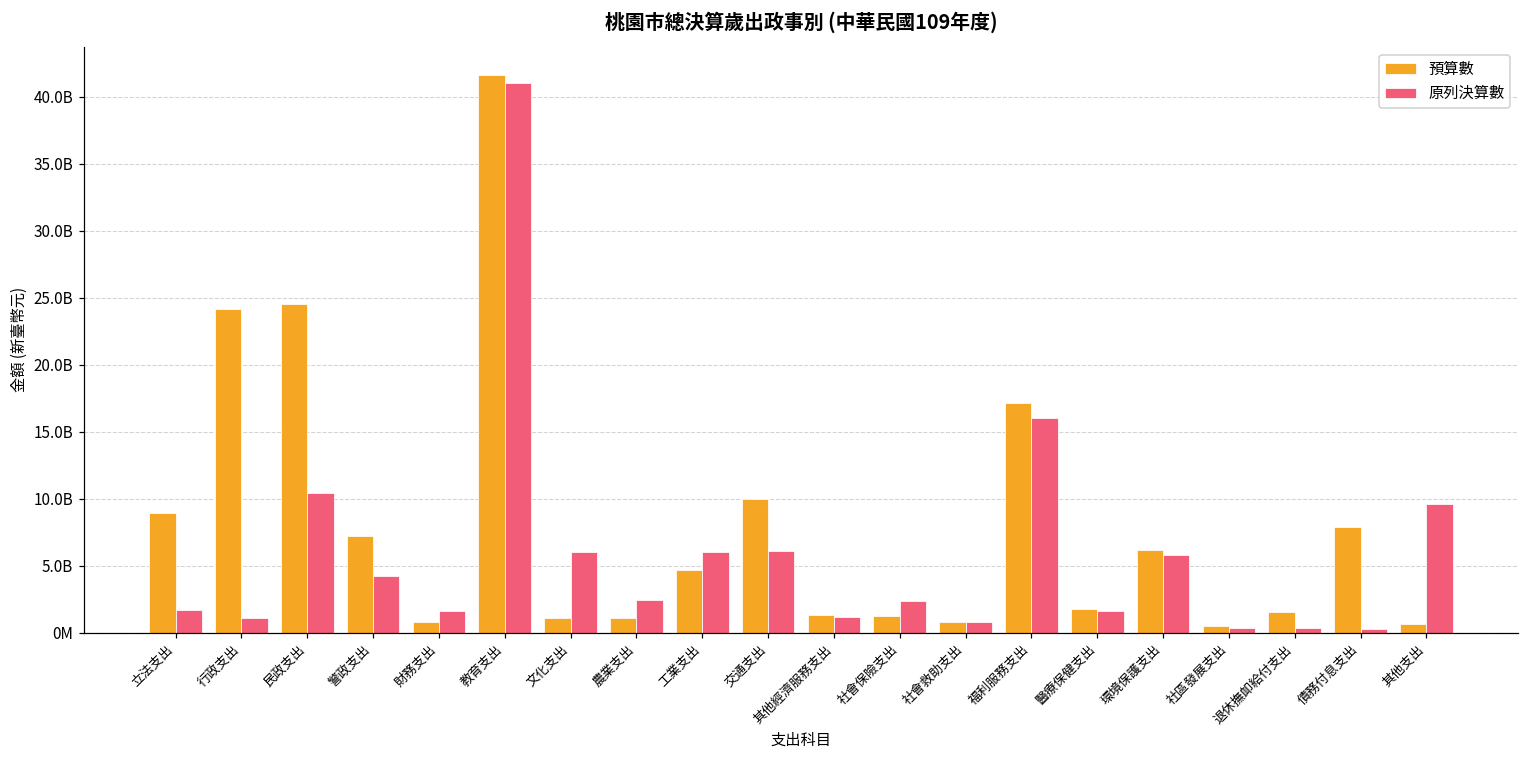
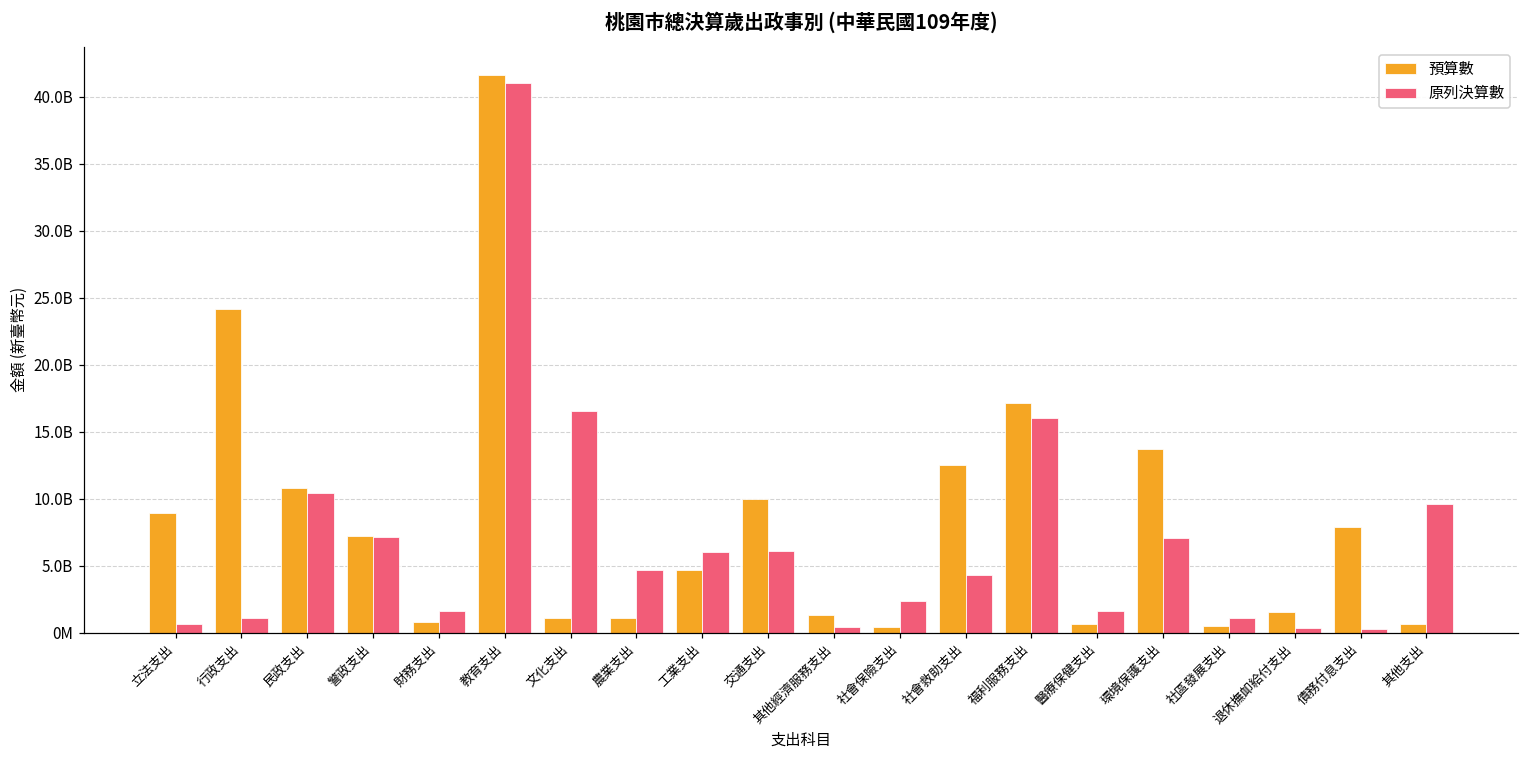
  {
    "預算數": {
      "立法支出": 8900000000,
      "行政支出": 24200000000,
-     "民政支出": 24500000000,
+     "民政支出": 10800000000,
      "警政支出": 7200000000,
      "財務支出": 800000000,
      "教育支出": 41600000000,
      "文化支出": 1100000000,
      "農業支出": 1100000000,
      "工業支出": 4700000000,
      "交通支出": 10000000000,
      "其他經濟服務支出": 1300000000,
-     "社會保險支出": 1200000000,
-     "社會救助支出": 800000000,
+     "社會保險支出": 400000000,
+     "社會救助支出": 12500000000,
      "福利服務支出": 17100000000,
-     "醫療保健支出": 1800000000,
-     "環境保護支出": 6100000000,
+     "醫療保健支出": 700000000,
+     "環境保護支出": 13700000000,
      "社區發展支出": 500000000,
      "退休撫卹給付支出": 1500000000,
      "債務付息支出": 7900000000,
      "其他支出": 600000000
    },
    "原列決算數": {
-     "立法支出": 1700000000,
+     "立法支出": 600000000,
      "行政支出": 1100000000,
      "民政支出": 10400000000,
-     "警政支出": 4200000000,
+     "警政支出": 7200000000,
      "財務支出": 1600000000,
      "教育支出": 41000000000,
-     "文化支出": 6000000000,
-     "農業支出": 2500000000,
+     "文化支出": 16600000000,
+     "農業支出": 4700000000,
      "工業支出": 6000000000,
      "交通支出": 6100000000,
-     "其他經濟服務支出": 1200000000,
+     "其他經濟服務支出": 400000000,
      "社會保險支出": 2400000000,
-     "社會救助支出": 800000000,
+     "社會救助支出": 4300000000,
      "福利服務支出": 16000000000,
      "醫療保健支出": 1600000000,
-     "環境保護支出": 5800000000,
-     "社區發展支出": 400000000,
+     "環境保護支出": 7000000000,
+     "社區發展支出": 1100000000,
      "退休撫卹給付支出": 300000000,
      "債務付息支出": 300000000,
      "其他支出": 9600000000
    }
  }
